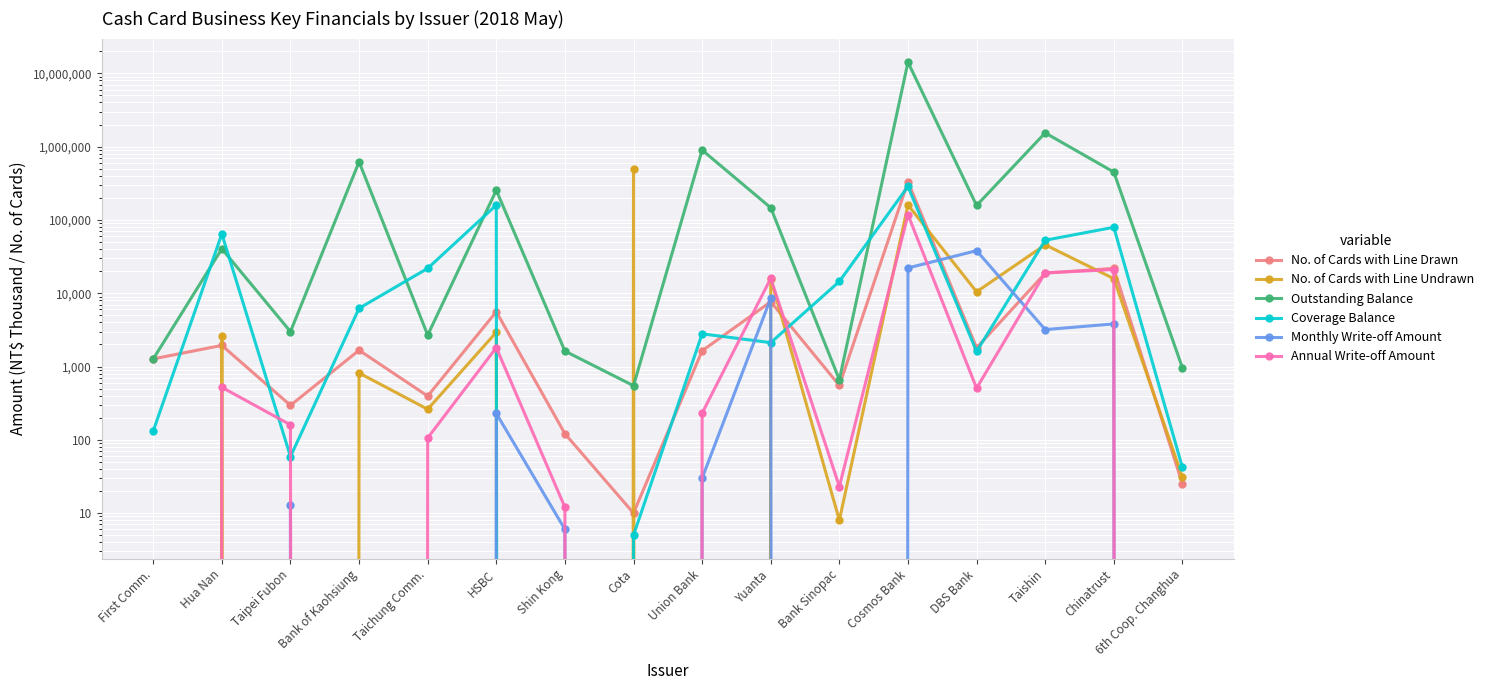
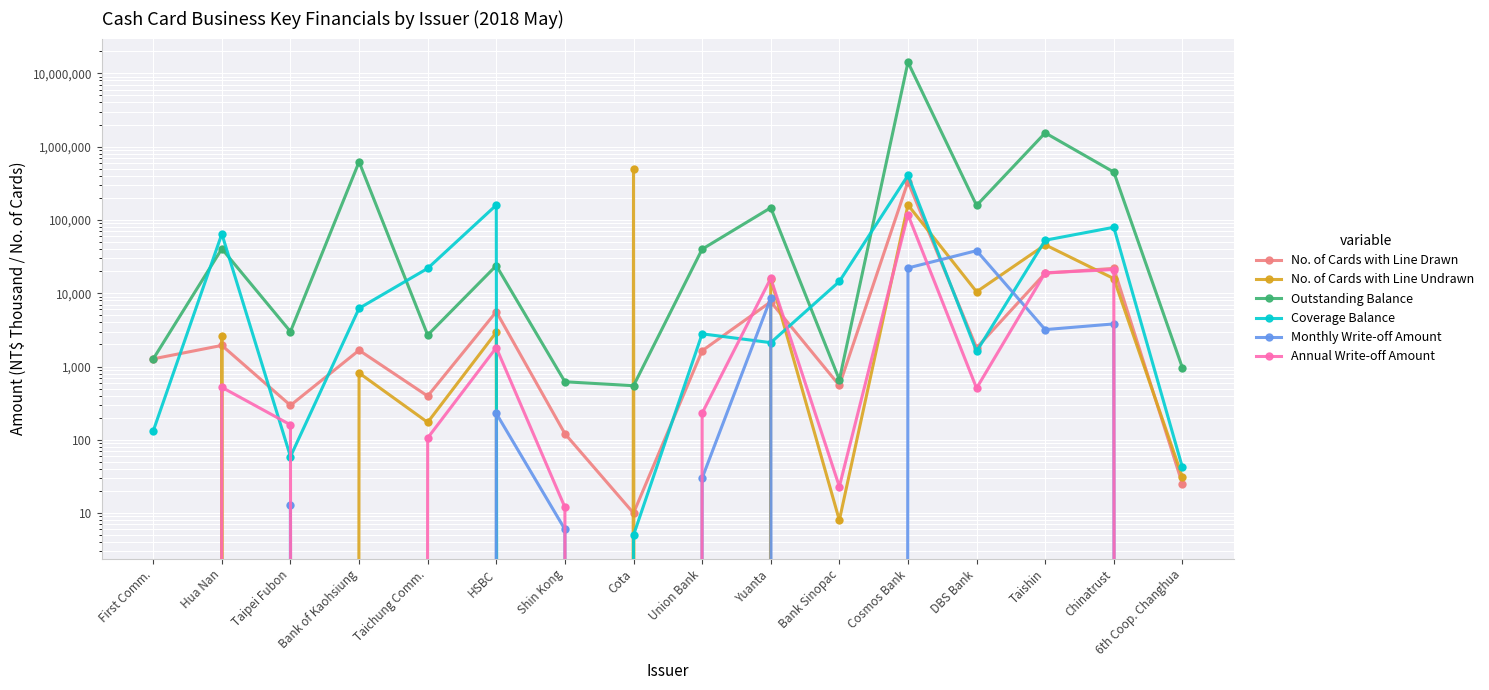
  {
    "No. of Cards with Line Undrawn": {
      "Hua Nan": "2,600",
      "Bank of Kaohsiung": "800",
-     "Taichung Comm.": "260",
+     "Taichung Comm.": "170",
      "HSBC": "2,900",
      "Cota": "500,000",
      "Bank Sinopac": "8",
      "Cosmos Bank": "160,000",
      "DBS Bank": "10,000",
      "Taishin": "50,000",
      "Chinatrust": "16,000",
      "6th Coop. Changhua": "31"
    },
    "Outstanding Balance": {
      "Hua Nan": "40,000",
      "Taipei Fubon": "3,000",
      "Bank of Kaohsiung": "600,000",
      "Taichung Comm.": "2,700",
-     "HSBC": "250,000",
-     "Shin Kong": "1,600",
+     "HSBC": "24,000",
+     "Shin Kong": "600",
      "Cota": "500",
-     "Union Bank": "900,000",
+     "Union Bank": "40,000",
      "Yuanta": "150,000",
      "Bank Sinopac": "700",
      "Cosmos Bank": "14,000,000",
      "DBS Bank": "160,000",
      "Taishin": "1,500,000",
      "Chinatrust": "400,000",
      "6th Coop. Changhua": "1,000"
    },
    "Coverage Balance": {
      "First Comm.": "130",
      "Hua Nan": "60,000",
      "Taipei Fubon": "60",
      "Bank of Kaohsiung": "6,000",
      "Taichung Comm.": "22,000",
      "HSBC": "160,000",
      "Cota": "5",
      "Union Bank": "2,800",
      "Yuanta": "2,100",
      "Bank Sinopac": "14,000",
-     "Cosmos Bank": "290,000",
+     "Cosmos Bank": "400,000",
      "DBS Bank": "1,600",
      "Taishin": "50,000",
      "Chinatrust": "80,000",
      "6th Coop. Changhua": "40"
    },
    "Monthly Write-off Amount": {
      "Taipei Fubon": "13",
      "HSBC": "230",
      "Shin Kong": "6",
      "Union Bank": "30",
      "Yuanta": "9,000",
      "Cosmos Bank": "22,000",
      "DBS Bank": "40,000",
      "Taishin": "3,000",
      "Chinatrust": "4,000"
    }
  }
